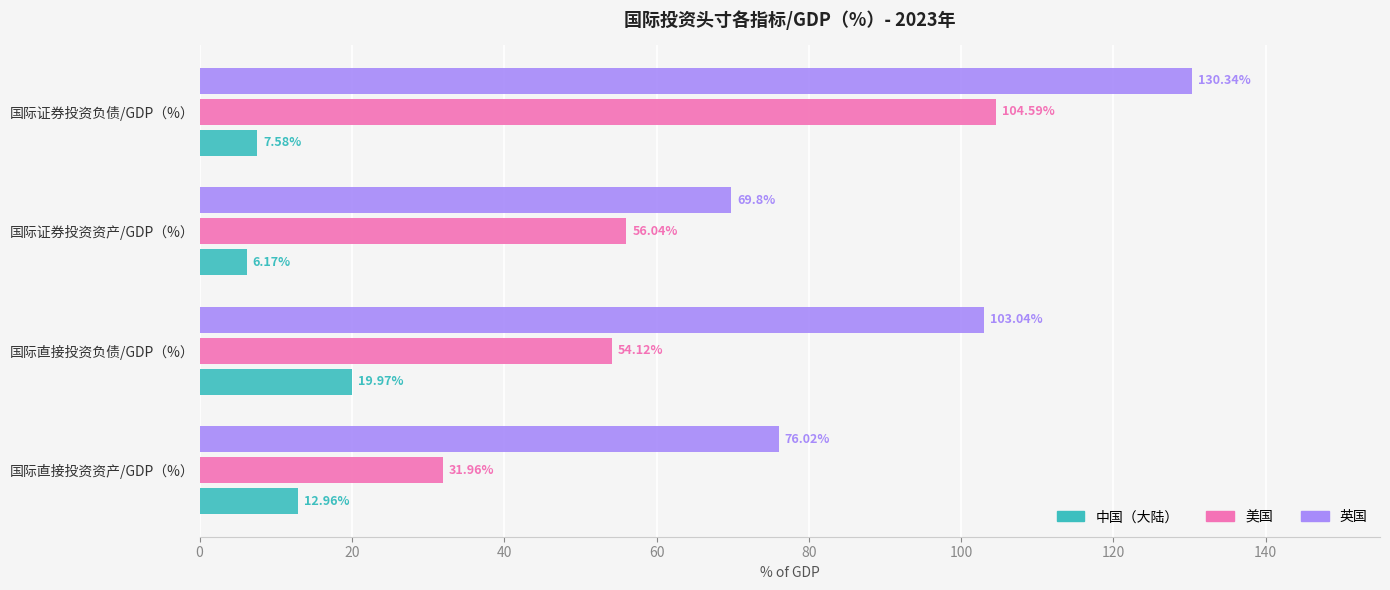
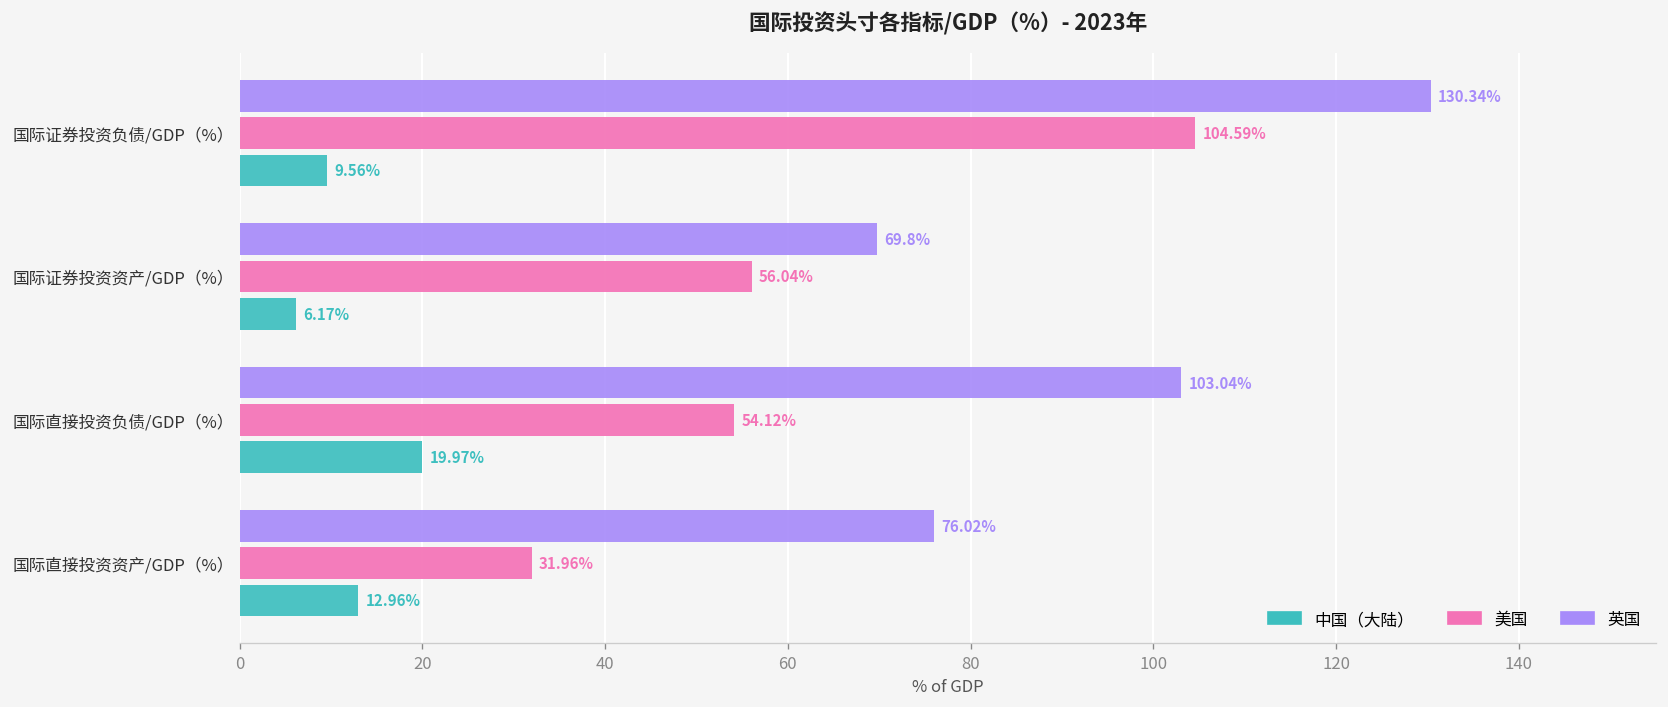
  {
    "中国（大陆）": {
-     "国际证券投资负债/GDP（%）": "7.58%",
+     "国际证券投资负债/GDP（%）": "9.56%",
      "国际证券投资资产/GDP（%）": "6.17%",
      "国际直接投资负债/GDP（%）": "19.97%",
      "国际直接投资资产/GDP（%）": "12.96%"
    },
    "美国": {
      "国际证券投资负债/GDP（%）": "104.59%",
      "国际证券投资资产/GDP（%）": "56.04%",
      "国际直接投资负债/GDP（%）": "54.12%",
      "国际直接投资资产/GDP（%）": "31.96%"
    },
    "英国": {
      "国际证券投资负债/GDP（%）": "130.34%",
      "国际证券投资资产/GDP（%）": "69.8%",
      "国际直接投资负债/GDP（%）": "103.04%",
      "国际直接投资资产/GDP（%）": "76.02%"
    }
  }
